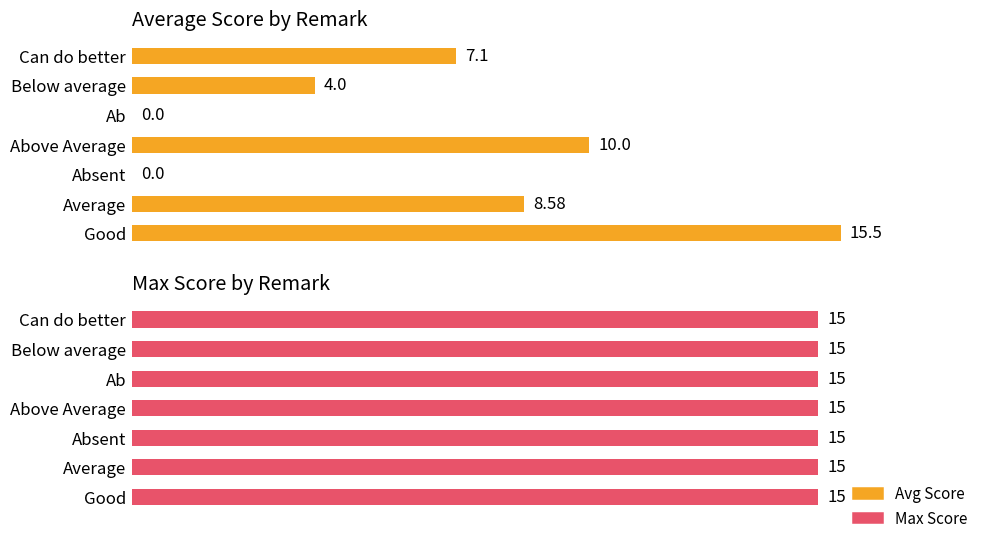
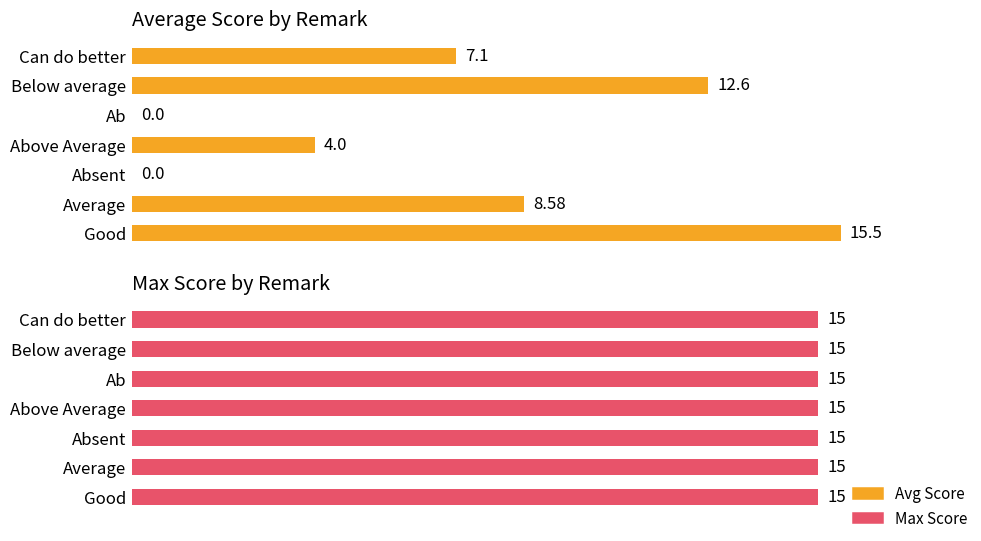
  {
    "Average Score by Remark": {
      "Can do better": 7.1,
-     "Below average": 4.0,
+     "Below average": 12.6,
      "Ab": 0.0,
-     "Above Average": 10.0,
+     "Above Average": 4.0,
      "Absent": 0.0,
      "Average": 8.58,
      "Good": 15.5
    },
    "Max Score by Remark": {
      "Can do better": 15,
      "Below average": 15,
      "Ab": 15,
      "Above Average": 15,
      "Absent": 15,
      "Average": 15,
      "Good": 15
    }
  }
